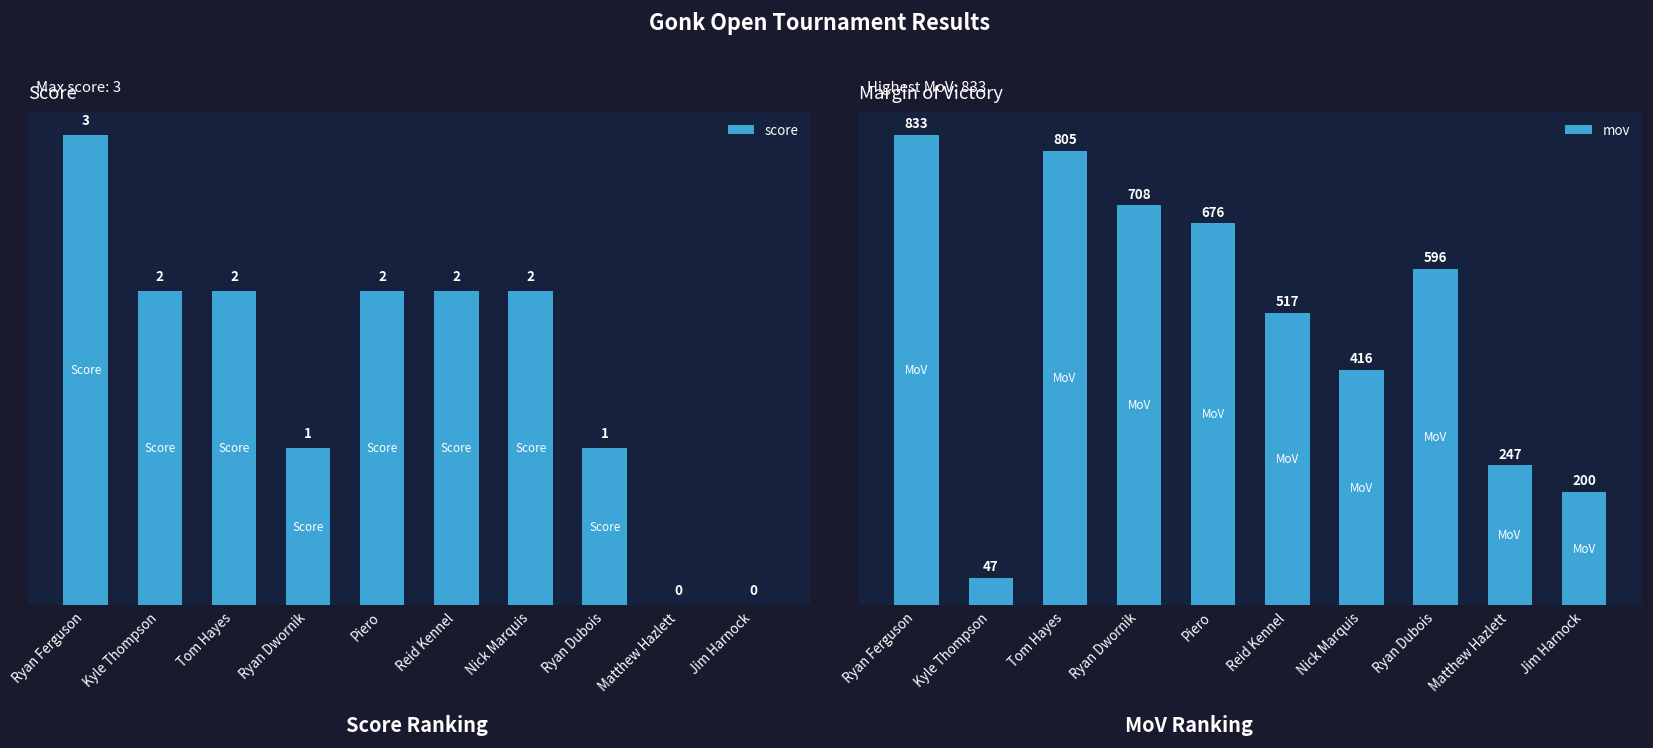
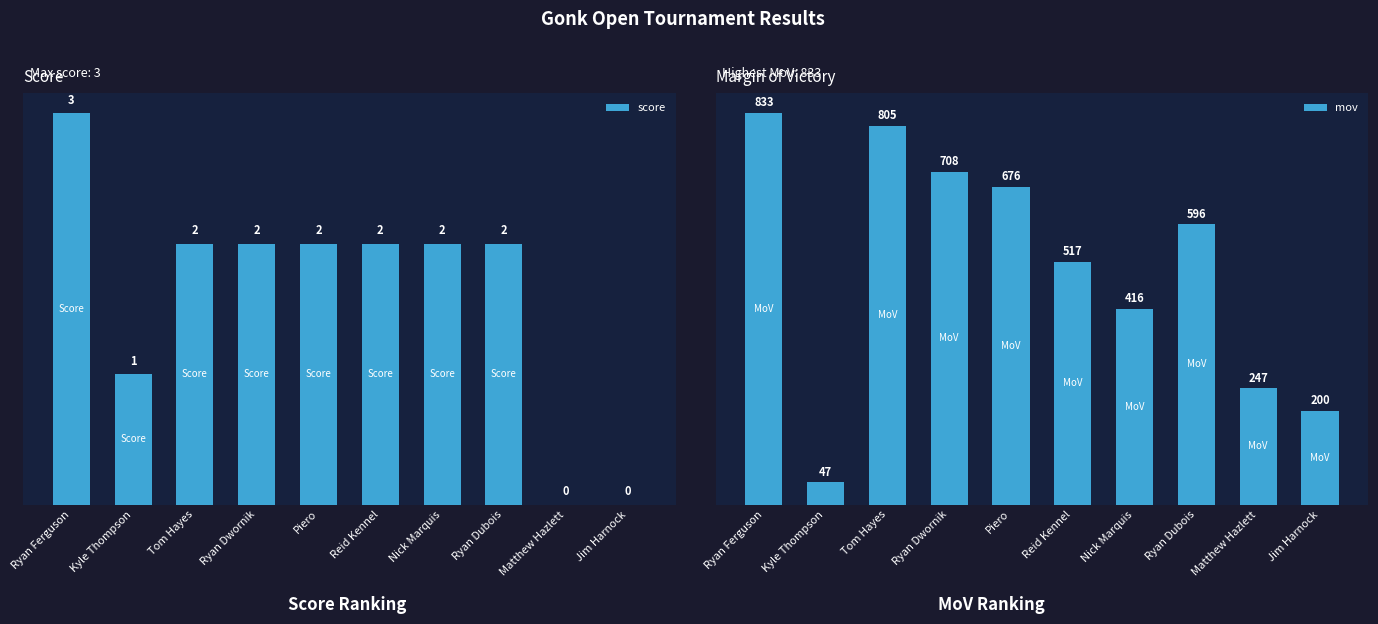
  {
    "Score": {
      "Ryan Ferguson": 3,
-     "Kyle Thompson": 2,
+     "Kyle Thompson": 1,
      "Tom Hayes": 2,
-     "Ryan Dwornik": 1,
+     "Ryan Dwornik": 2,
      "Piero": 2,
      "Reid Kennel": 2,
      "Nick Marquis": 2,
-     "Ryan Dubois": 1,
+     "Ryan Dubois": 2,
      "Matthew Hazlett": 0,
      "Jim Harnock": 0
    },
    "Margin of Victory": {
      "Ryan Ferguson": 833,
      "Kyle Thompson": 47,
      "Tom Hayes": 805,
      "Ryan Dwornik": 708,
      "Piero": 676,
      "Reid Kennel": 517,
      "Nick Marquis": 416,
      "Ryan Dubois": 596,
      "Matthew Hazlett": 247,
      "Jim Harnock": 200
    }
  }
